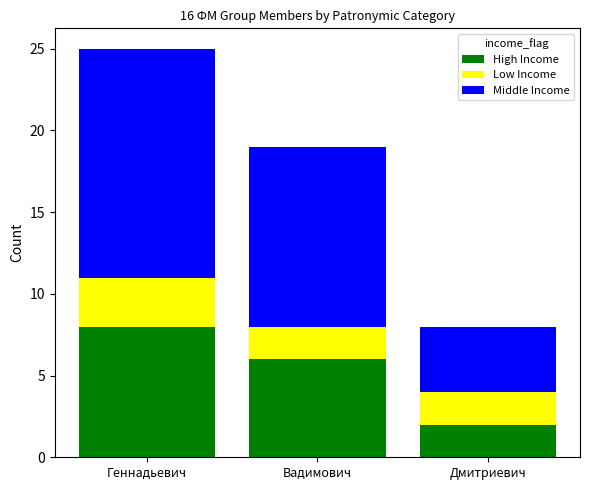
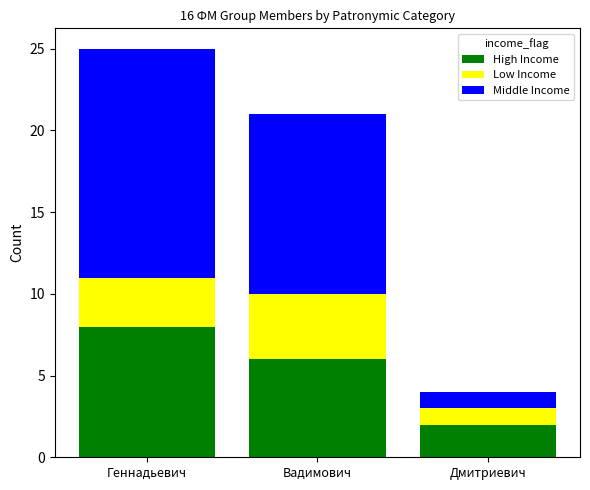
  {
    "High Income": {
      "Геннадьевич": 8,
      "Вадимович": 6,
      "Дмитриевич": 2
    },
    "Low Income": {
-     "Вадимович": 2,
-     "Дмитриевич": 2
+     "Вадимович": 4,
+     "Дмитриевич": 1
    },
    "Middle Income": {
      "Геннадьевич": 14,
      "Вадимович": 11,
-     "Дмитриевич": 4
+     "Дмитриевич": 1
    }
  }
